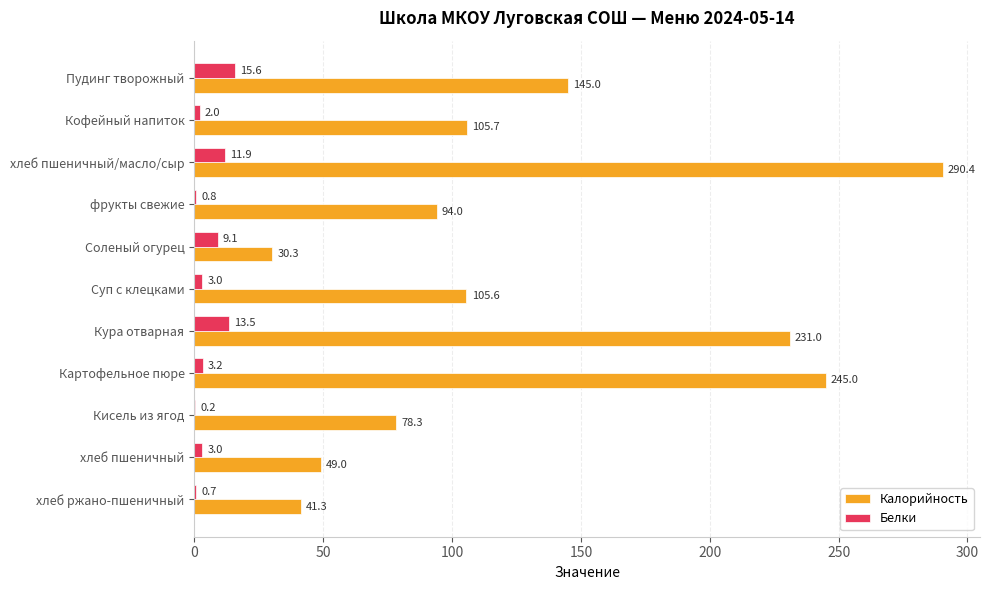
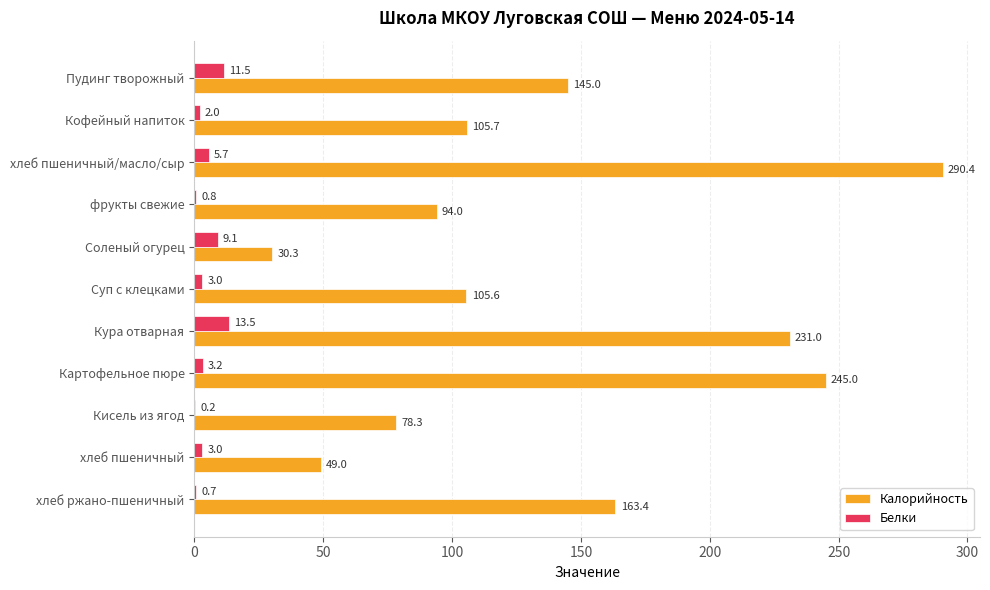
  {
    "Калорийность": {
      "Пудинг творожный": 145.0,
      "Кофейный напиток": 105.7,
      "хлеб пшеничный/масло/сыр": 290.4,
      "фрукты свежие": 94.0,
      "Соленый огурец": 30.3,
      "Суп с клецками": 105.6,
      "Кура отварная": 231.0,
      "Картофельное пюре": 245.0,
      "Кисель из ягод": 78.3,
      "хлеб пшеничный": 49.0,
-     "хлеб ржано-пшеничный": 41.3
+     "хлеб ржано-пшеничный": 163.4
    },
    "Белки": {
-     "Пудинг творожный": 15.6,
+     "Пудинг творожный": 11.5,
      "Кофейный напиток": 2.0,
-     "хлеб пшеничный/масло/сыр": 11.9,
+     "хлеб пшеничный/масло/сыр": 5.7,
      "фрукты свежие": 0.8,
      "Соленый огурец": 9.1,
      "Суп с клецками": 3.0,
      "Кура отварная": 13.5,
      "Картофельное пюре": 3.2,
      "Кисель из ягод": 0.2,
      "хлеб пшеничный": 3.0,
      "хлеб ржано-пшеничный": 0.7
    }
  }
